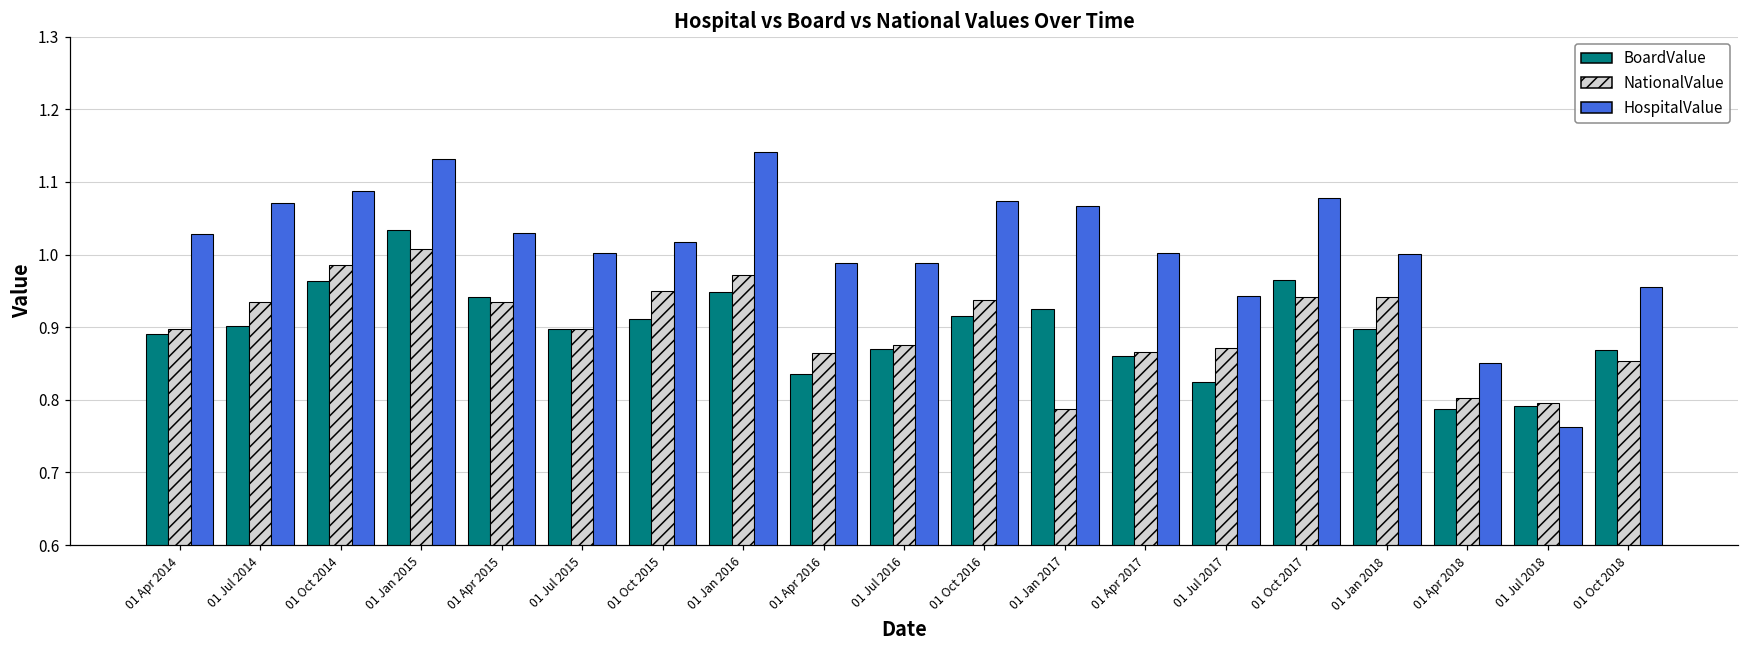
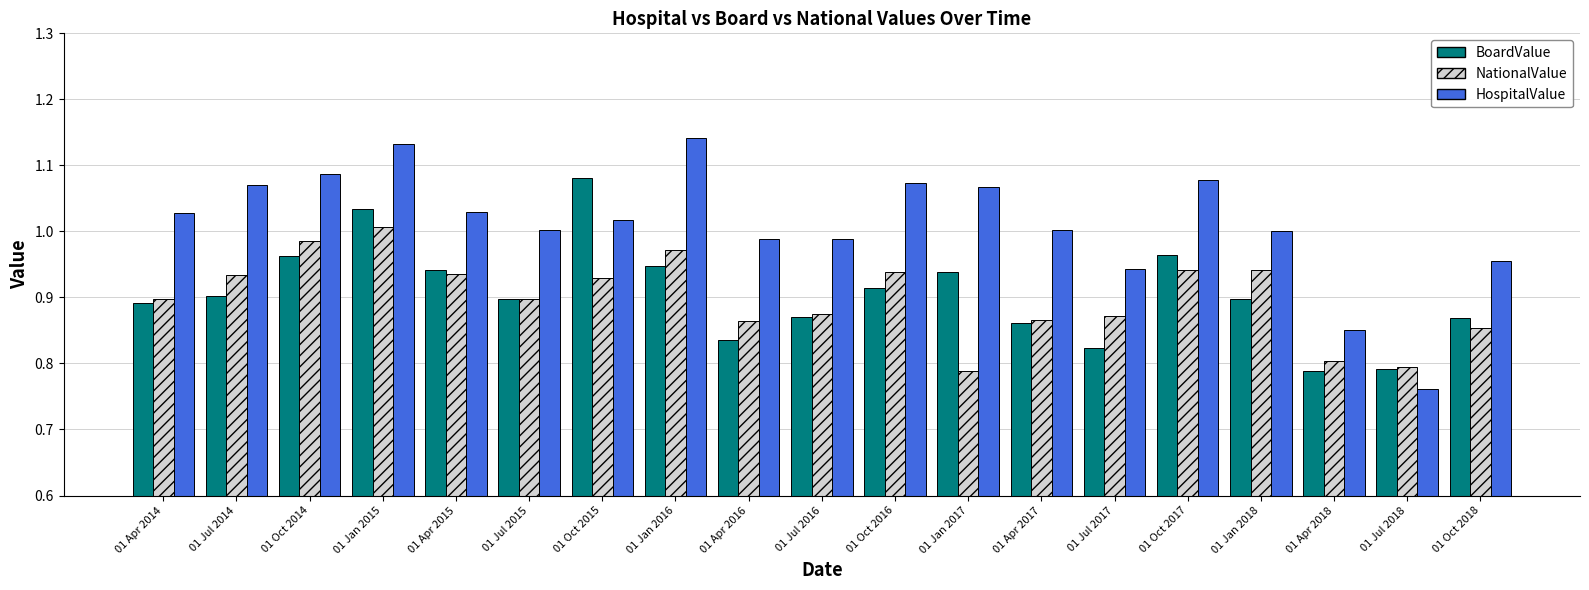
  {
    "BoardValue": {
      "01 Apr 2014": 0.89,
      "01 Jul 2014": 0.90,
      "01 Oct 2014": 0.96,
      "01 Jan 2015": 1.03,
      "01 Apr 2015": 0.94,
      "01 Jul 2015": 0.90,
-     "01 Oct 2015": 0.91,
+     "01 Oct 2015": 1.08,
      "01 Jan 2016": 0.95,
      "01 Apr 2016": 0.84,
      "01 Jul 2016": 0.87,
      "01 Oct 2016": 0.92,
-     "01 Jan 2017": 0.93,
+     "01 Jan 2017": 0.94,
      "01 Apr 2017": 0.86,
      "01 Jul 2017": 0.82,
      "01 Oct 2017": 0.97,
      "01 Jan 2018": 0.90,
      "01 Apr 2018": 0.79,
      "01 Jul 2018": 0.79,
      "01 Oct 2018": 0.87
    },
    "NationalValue": {
      "01 Apr 2014": 0.90,
      "01 Jul 2014": 0.93,
      "01 Oct 2014": 0.99,
      "01 Jan 2015": 1.01,
      "01 Apr 2015": 0.94,
      "01 Jul 2015": 0.90,
-     "01 Oct 2015": 0.95,
+     "01 Oct 2015": 0.93,
      "01 Jan 2016": 0.97,
      "01 Apr 2016": 0.86,
      "01 Jul 2016": 0.88,
      "01 Oct 2016": 0.94,
      "01 Jan 2017": 0.79,
      "01 Apr 2017": 0.87,
      "01 Jul 2017": 0.87,
      "01 Oct 2017": 0.94,
      "01 Jan 2018": 0.94,
      "01 Apr 2018": 0.80,
      "01 Jul 2018": 0.80,
      "01 Oct 2018": 0.85
    },
    "HospitalValue": {
      "01 Apr 2014": 1.03,
      "01 Jul 2014": 1.07,
      "01 Oct 2014": 1.09,
      "01 Jan 2015": 1.13,
      "01 Apr 2015": 1.03,
      "01 Jul 2015": 1.00,
      "01 Oct 2015": 1.02,
      "01 Jan 2016": 1.14,
      "01 Apr 2016": 0.99,
      "01 Jul 2016": 0.99,
      "01 Oct 2016": 1.07,
      "01 Jan 2017": 1.07,
      "01 Apr 2017": 1.00,
      "01 Jul 2017": 0.94,
      "01 Oct 2017": 1.08,
      "01 Jan 2018": 1.00,
      "01 Apr 2018": 0.85,
      "01 Jul 2018": 0.76,
      "01 Oct 2018": 0.96
    }
  }
